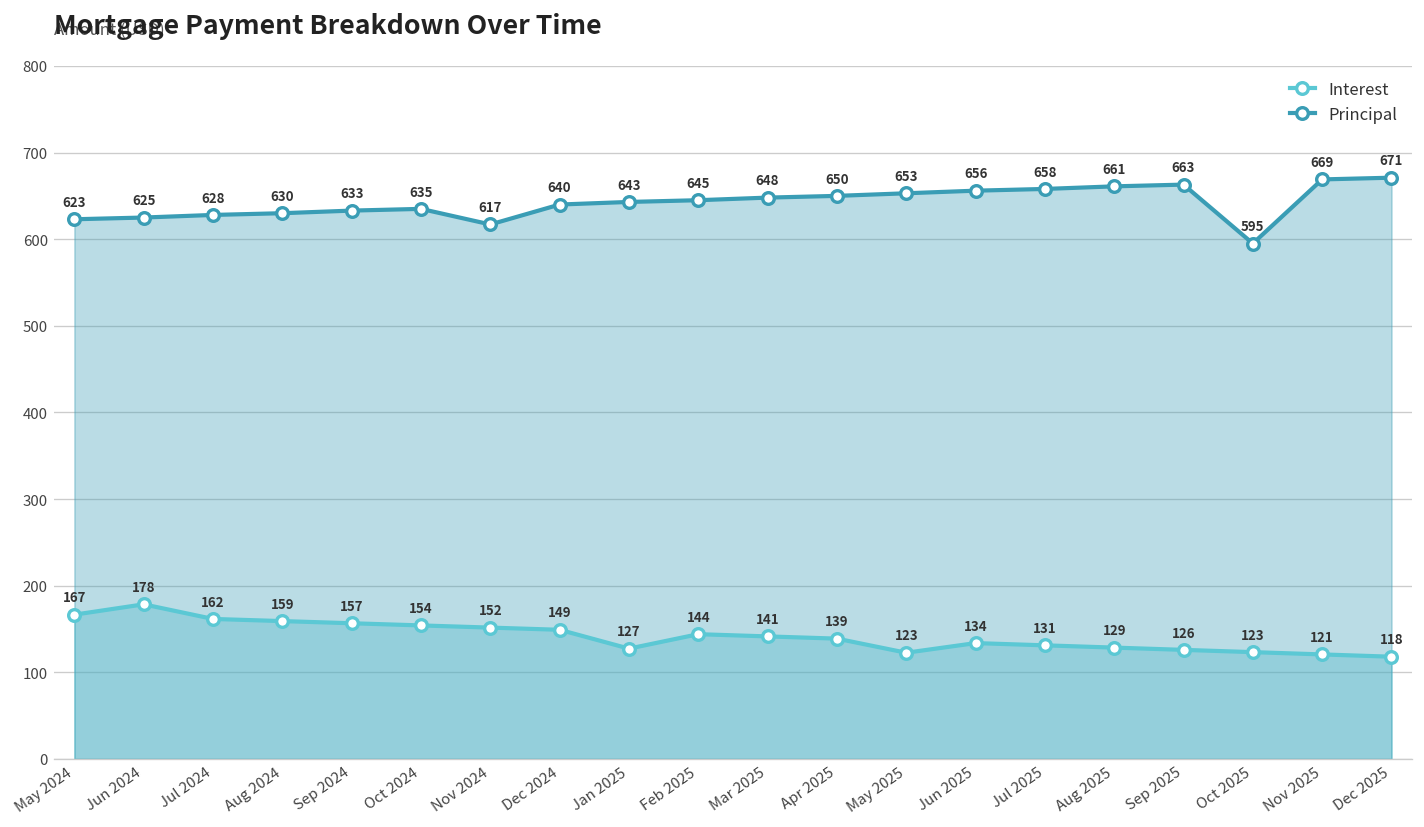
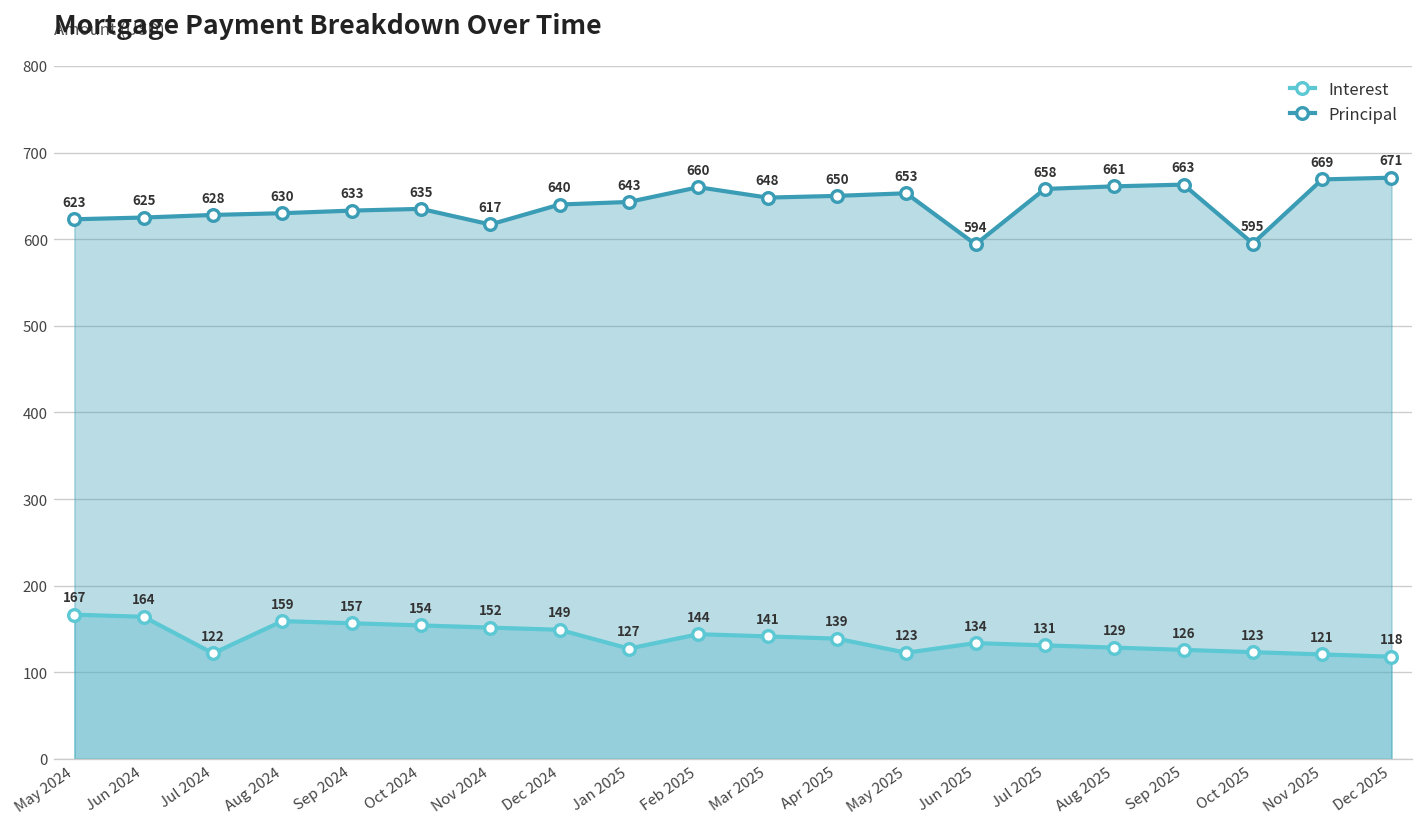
  {
    "Interest": {
      "May 2024": 167,
-     "Jun 2024": 178,
-     "Jul 2024": 162,
+     "Jun 2024": 164,
+     "Jul 2024": 122,
      "Aug 2024": 159,
      "Sep 2024": 157,
      "Oct 2024": 154,
      "Nov 2024": 152,
      "Dec 2024": 149,
      "Jan 2025": 127,
      "Feb 2025": 144,
      "Mar 2025": 141,
      "Apr 2025": 139,
      "May 2025": 123,
      "Jun 2025": 134,
      "Jul 2025": 131,
      "Aug 2025": 129,
      "Sep 2025": 126,
      "Oct 2025": 123,
      "Nov 2025": 121,
      "Dec 2025": 118
    },
    "Principal": {
      "May 2024": 623,
      "Jun 2024": 625,
      "Jul 2024": 628,
      "Aug 2024": 630,
      "Sep 2024": 633,
      "Oct 2024": 635,
      "Nov 2024": 617,
      "Dec 2024": 640,
      "Jan 2025": 643,
-     "Feb 2025": 645,
+     "Feb 2025": 660,
      "Mar 2025": 648,
      "Apr 2025": 650,
      "May 2025": 653,
-     "Jun 2025": 656,
+     "Jun 2025": 594,
      "Jul 2025": 658,
      "Aug 2025": 661,
      "Sep 2025": 663,
      "Oct 2025": 595,
      "Nov 2025": 669,
      "Dec 2025": 671
    }
  }
